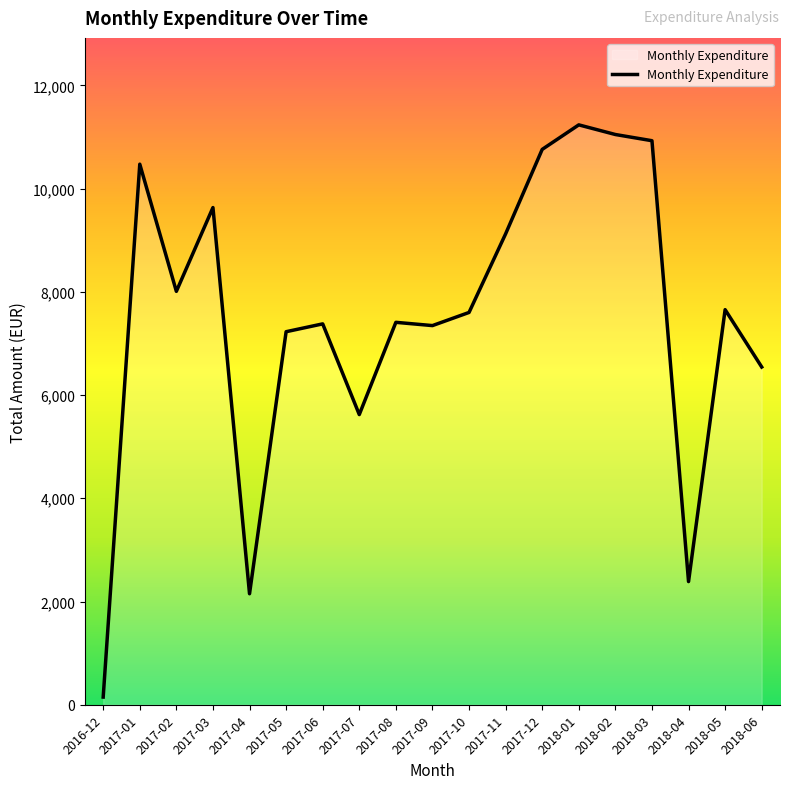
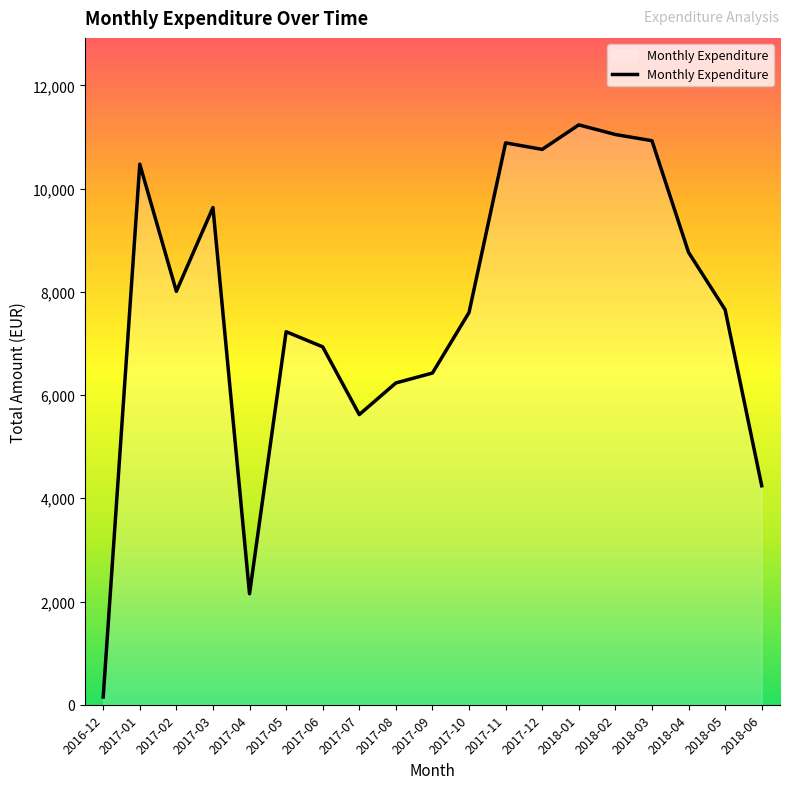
  {
    "2016-12": "100",
    "2017-01": "10,500",
    "2017-02": "8,000",
    "2017-03": "9,600",
    "2017-04": "2,200",
    "2017-05": "7,200",
-   "2017-06": "7,400",
+   "2017-06": "6,900",
    "2017-07": "5,600",
-   "2017-08": "7,400",
-   "2017-09": "7,300",
+   "2017-08": "6,200",
+   "2017-09": "6,400",
    "2017-10": "7,600",
-   "2017-11": "9,100",
+   "2017-11": "10,900",
    "2017-12": "10,800",
    "2018-01": "11,200",
    "2018-02": "11,000",
    "2018-03": "10,900",
-   "2018-04": "2,400",
+   "2018-04": "8,800",
    "2018-05": "7,700",
-   "2018-06": "6,500"
+   "2018-06": "4,200"
  }
